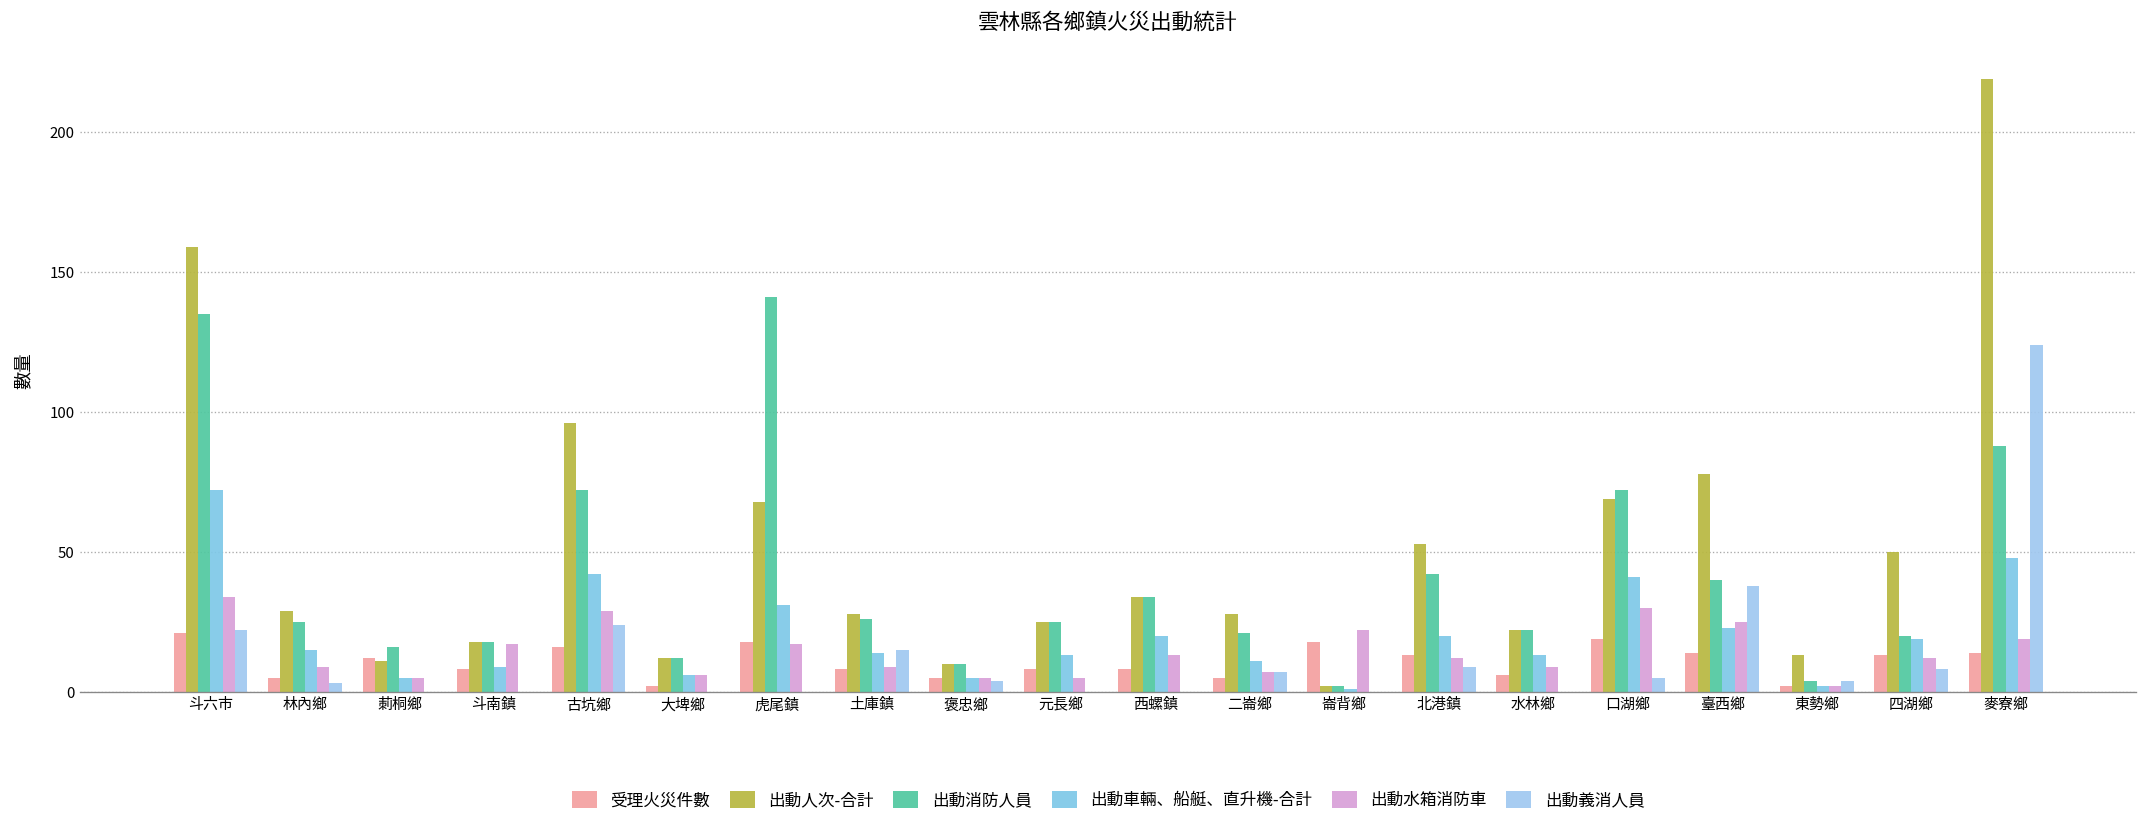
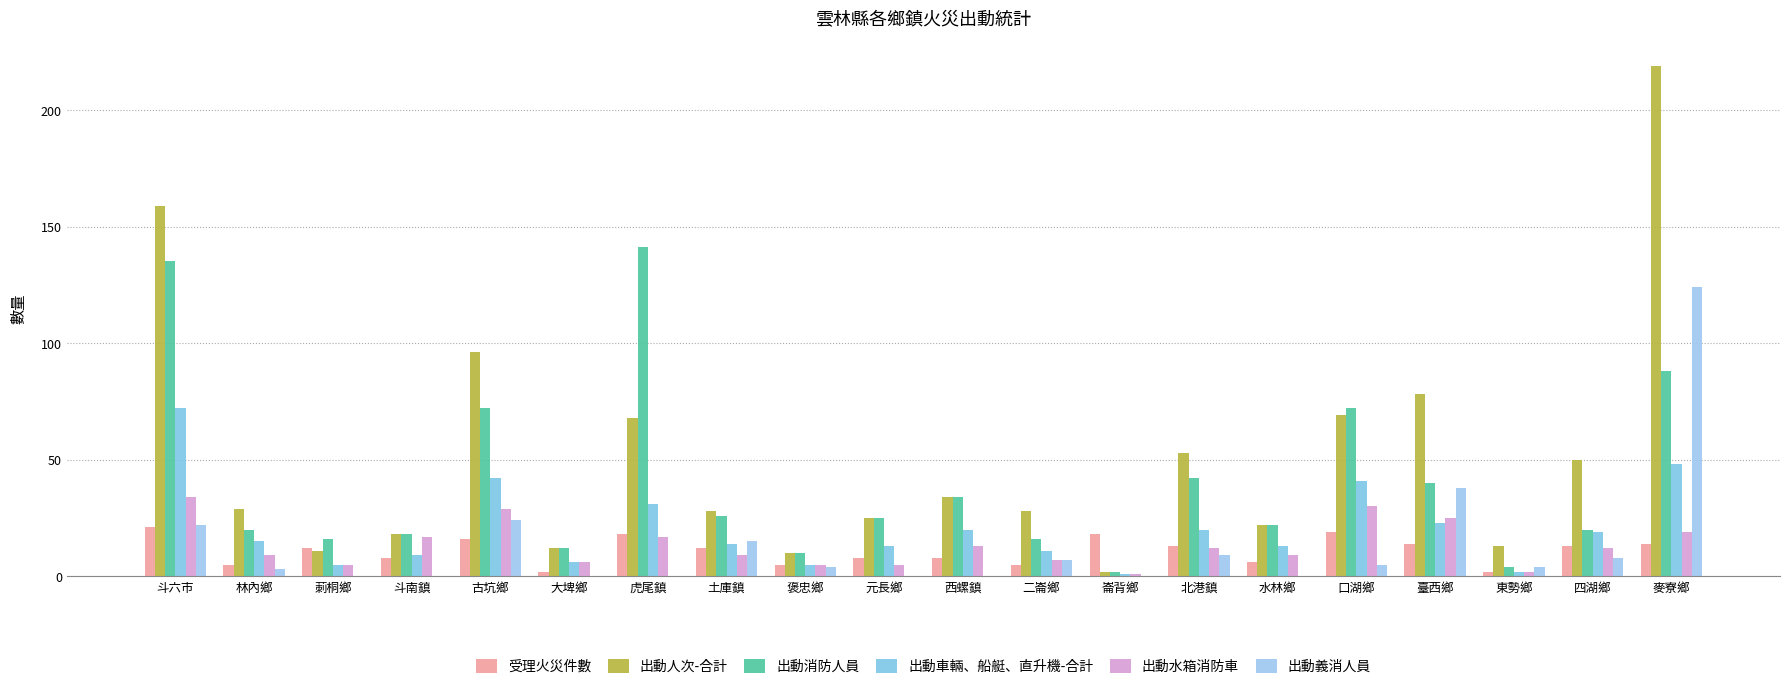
  {
    "受理火災件數": {
      "斗六市": 21,
      "林內鄉": 5,
      "莿桐鄉": 12,
      "斗南鎮": 8,
      "古坑鄉": 16,
      "大埤鄉": 2,
      "虎尾鎮": 18,
-     "土庫鎮": 8,
+     "土庫鎮": 12,
      "褒忠鄉": 5,
      "元長鄉": 8,
      "西螺鎮": 8,
      "二崙鄉": 5,
      "崙背鄉": 18,
      "北港鎮": 13,
      "水林鄉": 6,
      "口湖鄉": 19,
      "臺西鄉": 14,
      "東勢鄉": 2,
      "四湖鄉": 13,
      "麥寮鄉": 14
    },
    "出動人次-合計": {
      "斗六市": 159,
      "林內鄉": 29,
      "莿桐鄉": 11,
      "斗南鎮": 18,
      "古坑鄉": 96,
      "大埤鄉": 12,
      "虎尾鎮": 68,
      "土庫鎮": 28,
      "褒忠鄉": 10,
      "元長鄉": 25,
      "西螺鎮": 34,
      "二崙鄉": 28,
      "崙背鄉": 2,
      "北港鎮": 53,
      "水林鄉": 22,
      "口湖鄉": 69,
      "臺西鄉": 78,
      "東勢鄉": 13,
      "四湖鄉": 50,
      "麥寮鄉": 219
    },
    "出動消防人員": {
      "斗六市": 135,
-     "林內鄉": 25,
+     "林內鄉": 20,
      "莿桐鄉": 16,
      "斗南鎮": 18,
      "古坑鄉": 72,
      "大埤鄉": 12,
      "虎尾鎮": 141,
      "土庫鎮": 26,
      "褒忠鄉": 10,
      "元長鄉": 25,
      "西螺鎮": 34,
-     "二崙鄉": 21,
+     "二崙鄉": 16,
      "崙背鄉": 2,
      "北港鎮": 42,
      "水林鄉": 22,
      "口湖鄉": 72,
      "臺西鄉": 40,
      "東勢鄉": 4,
      "四湖鄉": 20,
      "麥寮鄉": 88
    },
    "出動水箱消防車": {
      "斗六市": 34,
      "林內鄉": 9,
      "莿桐鄉": 5,
      "斗南鎮": 17,
      "古坑鄉": 29,
      "大埤鄉": 6,
      "虎尾鎮": 17,
      "土庫鎮": 9,
      "褒忠鄉": 5,
      "元長鄉": 5,
      "西螺鎮": 13,
      "二崙鄉": 7,
-     "崙背鄉": 22,
+     "崙背鄉": 1,
      "北港鎮": 12,
      "水林鄉": 9,
      "口湖鄉": 30,
      "臺西鄉": 25,
      "東勢鄉": 2,
      "四湖鄉": 12,
      "麥寮鄉": 19
    }
  }
